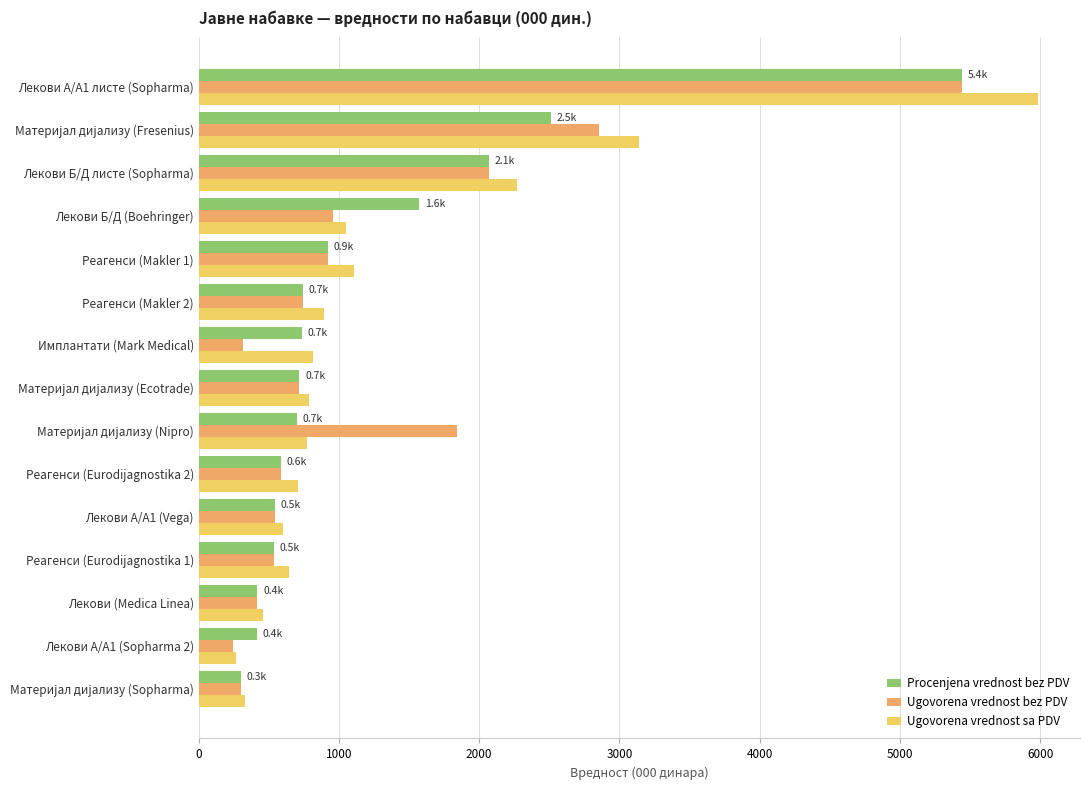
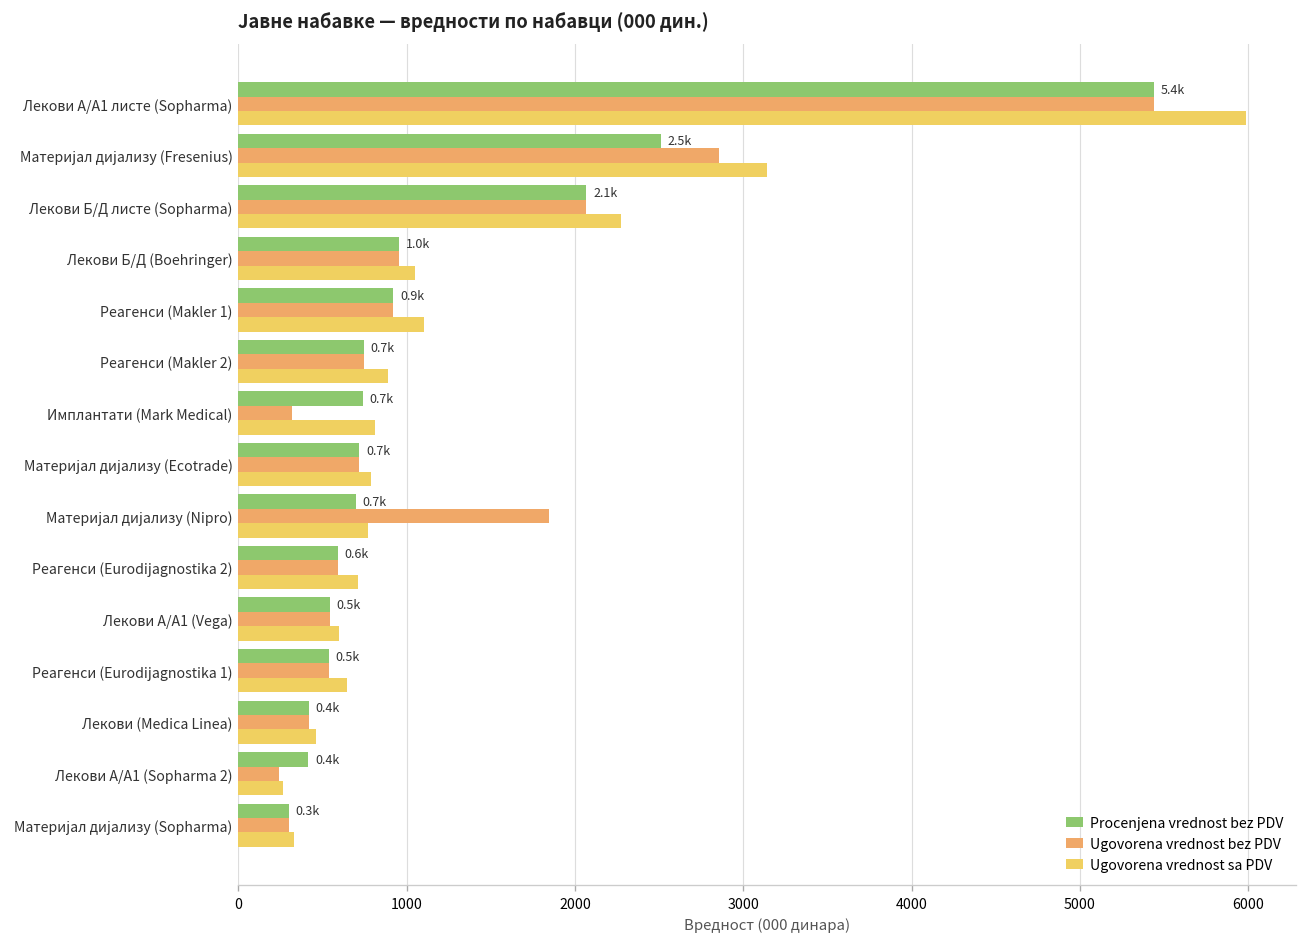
  {
    "Procenjena vrednost bez PDV": {
      "Лекови А/А1 листе (Sopharma)": "5.4k",
      "Материјал дијализу (Fresenius)": "2.5k",
      "Лекови Б/Д листе (Sopharma)": "2.1k",
-     "Лекови Б/Д (Boehringer)": "1.6k",
+     "Лекови Б/Д (Boehringer)": "1.0k",
      "Реагенси (Makler 1)": "0.9k",
      "Реагенси (Makler 2)": "0.7k",
      "Имплантати (Mark Medical)": "0.7k",
      "Материјал дијализу (Ecotrade)": "0.7k",
      "Материјал дијализу (Nipro)": "0.7k",
      "Реагенси (Eurodijagnostika 2)": "0.6k",
      "Лекови А/А1 (Vega)": "0.5k",
      "Реагенси (Eurodijagnostika 1)": "0.5k",
      "Лекови (Medica Linea)": "0.4k",
      "Лекови А/А1 (Sopharma 2)": "0.4k",
      "Материјал дијализу (Sopharma)": "0.3k"
    }
  }
